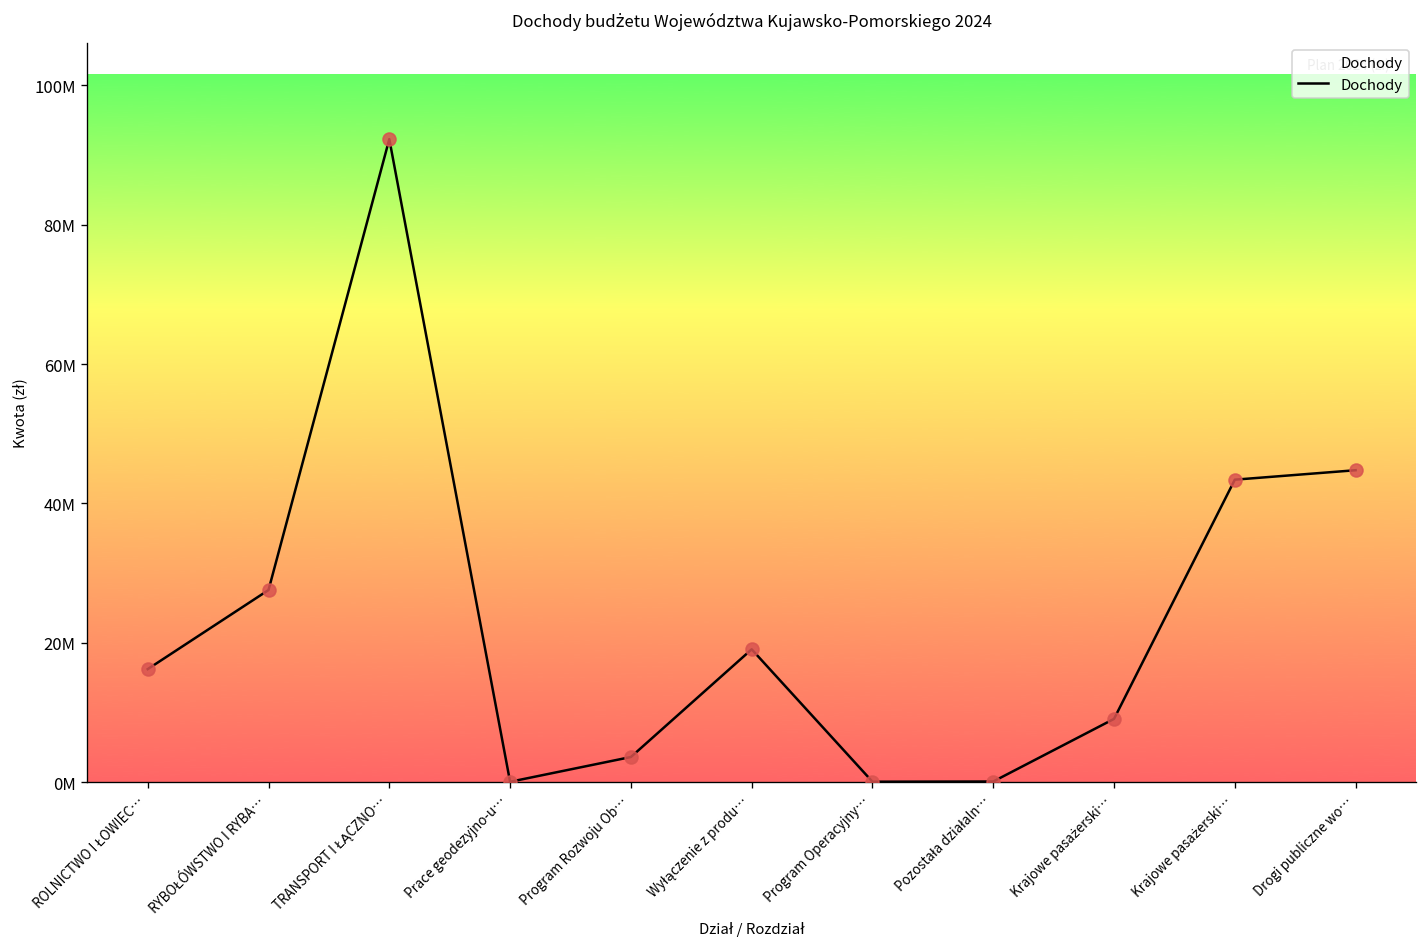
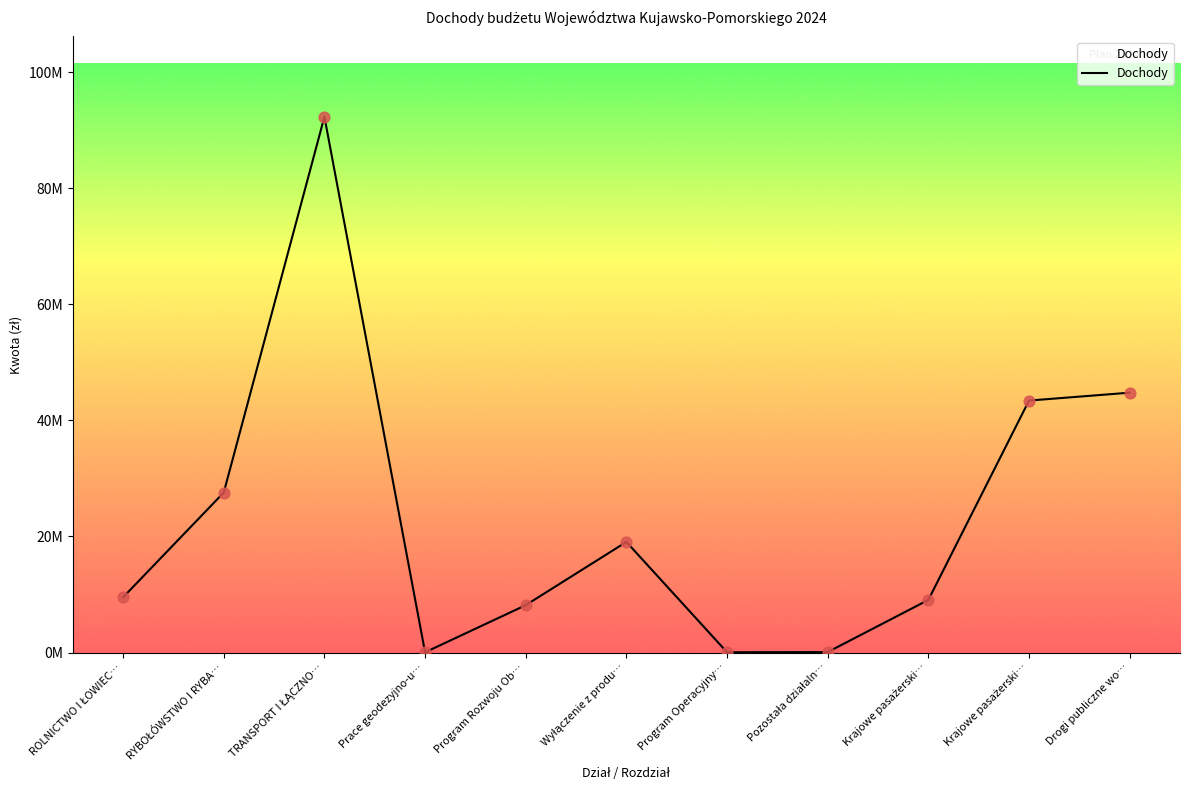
  {
-   "ROLNICTWO I ŁOWIEC…": 16000000,
+   "ROLNICTWO I ŁOWIEC…": 10000000,
    "RYBOŁÓWSTWO I RYBA…": 28000000,
    "TRANSPORT I ŁĄCZNO…": 92000000,
    "Prace geodezyjno-u…": 0,
-   "Program Rozwoju Ob…": 4000000,
+   "Program Rozwoju Ob…": 8000000,
    "Wyłączenie z produ…": 19000000,
    "Program Operacyjny…": 0,
    "Pozostała działaln…": 0,
    "Drogi publiczne wo…": 45000000
  }
